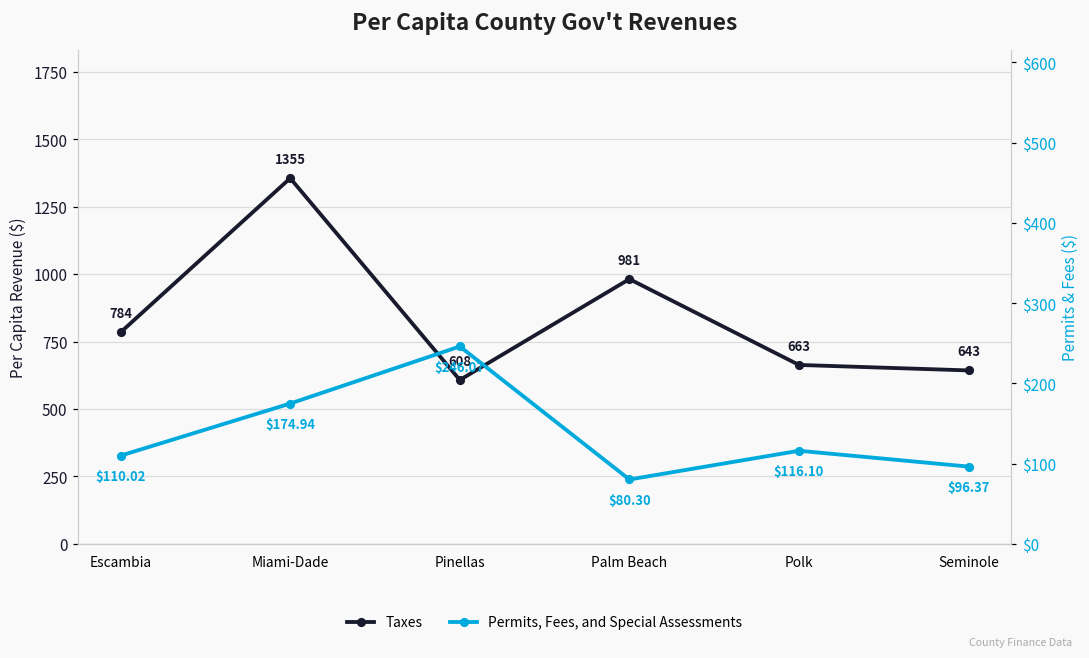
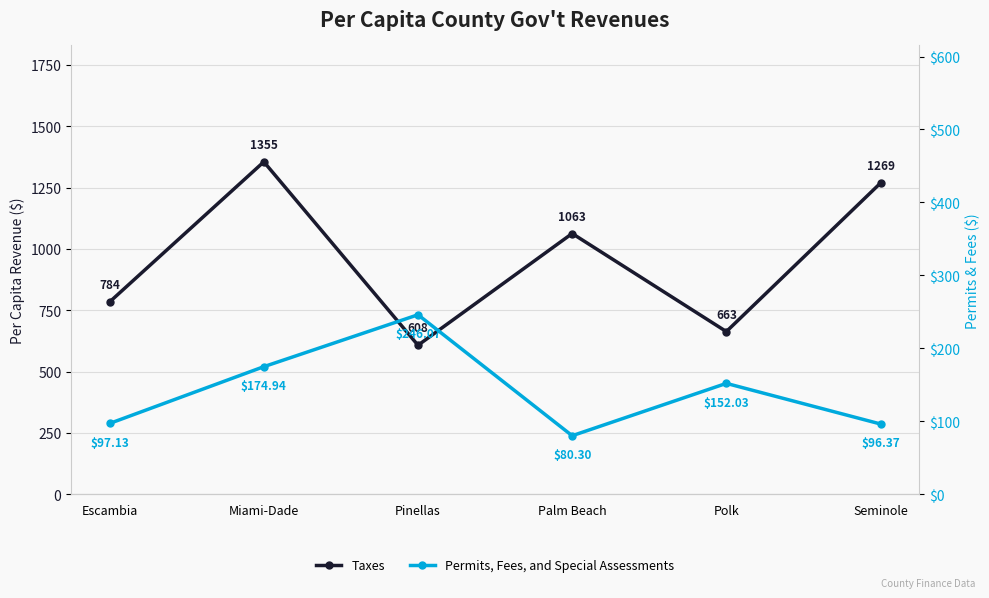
  {
    "Taxes": {
      "Escambia": "784",
      "Miami-Dade": "1355",
-     "Palm Beach": "981",
+     "Palm Beach": "1063",
      "Polk": "663",
-     "Seminole": "643"
+     "Seminole": "1269"
    },
    "Permits, Fees, and Special Assessments": {
-     "Escambia": "$110.02",
+     "Escambia": "$97.13",
      "Miami-Dade": "$174.94",
      "Palm Beach": "$80.30",
-     "Polk": "$116.10",
+     "Polk": "$152.03",
      "Seminole": "$96.37"
    }
  }
